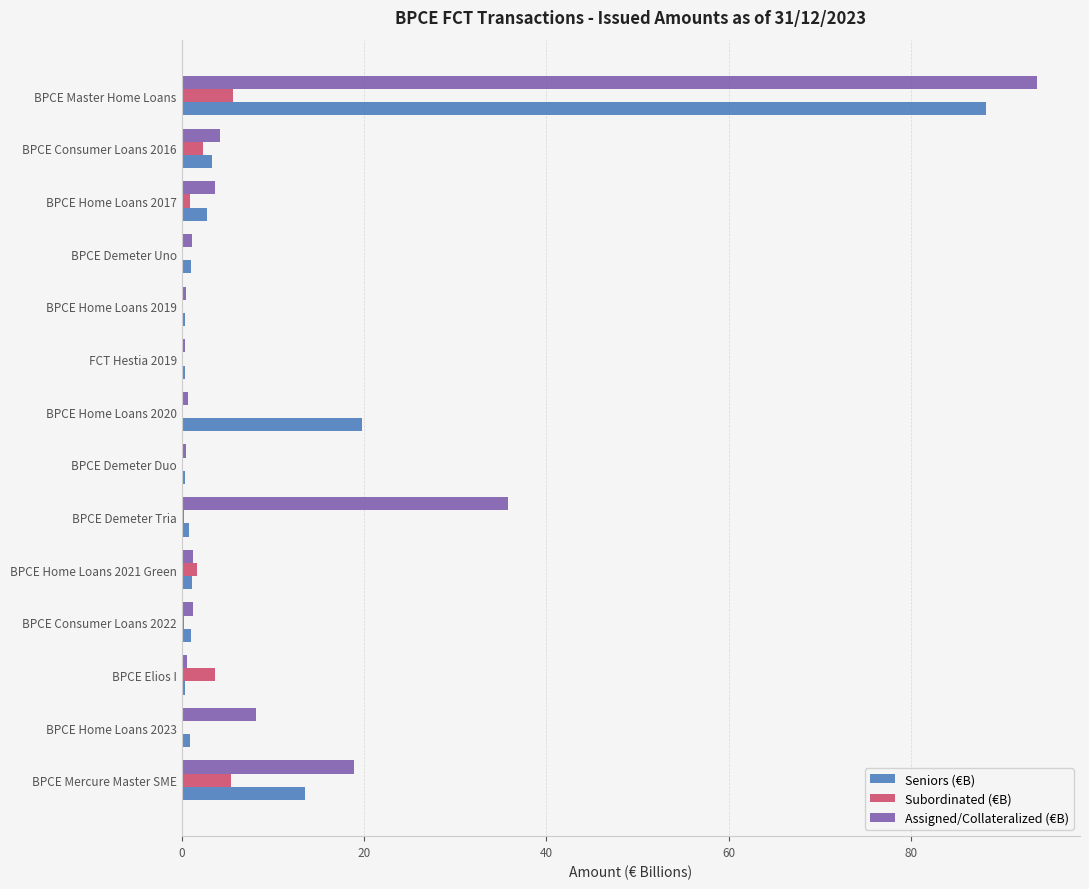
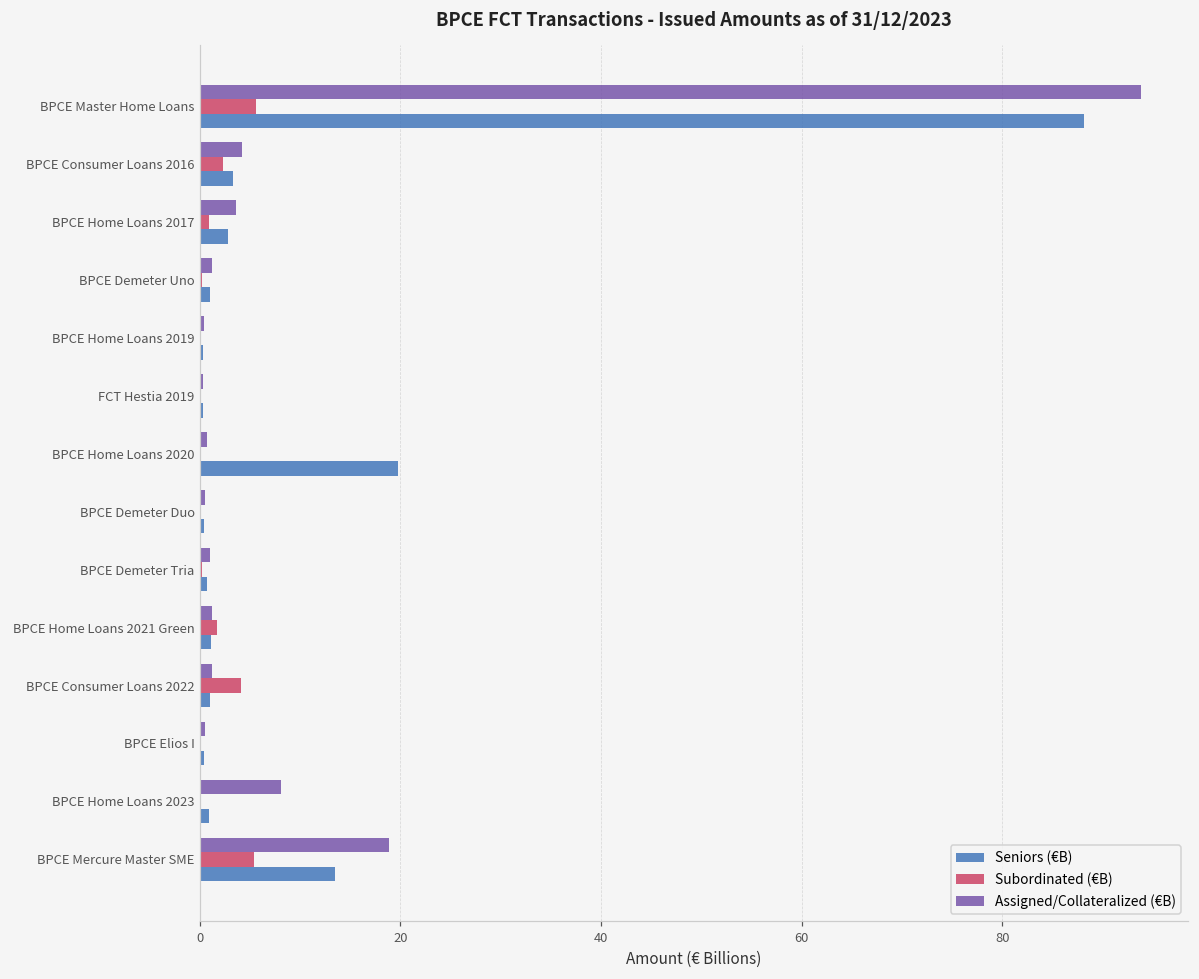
  {
    "Seniors (€B)": {
      "BPCE Master Home Loans": 88,
      "BPCE Consumer Loans 2016": 3,
      "BPCE Home Loans 2017": 3,
      "BPCE Demeter Uno": 1,
      "BPCE Home Loans 2019": 0,
      "FCT Hestia 2019": 0,
      "BPCE Home Loans 2020": 20,
      "BPCE Demeter Duo": 0,
      "BPCE Demeter Tria": 1,
      "BPCE Home Loans 2021 Green": 1,
      "BPCE Consumer Loans 2022": 1,
      "BPCE Elios I": 0,
      "BPCE Home Loans 2023": 1,
      "BPCE Mercure Master SME": 14
    },
    "Subordinated (€B)": {
      "BPCE Master Home Loans": 6,
      "BPCE Consumer Loans 2016": 2,
      "BPCE Home Loans 2017": 1,
      "FCT Hestia 2019": 0,
      "BPCE Home Loans 2021 Green": 2,
-     "BPCE Consumer Loans 2022": 0,
-     "BPCE Elios I": 4,
+     "BPCE Consumer Loans 2022": 4,
+     "BPCE Elios I": 0,
      "BPCE Mercure Master SME": 5
    },
    "Assigned/Collateralized (€B)": {
      "BPCE Master Home Loans": 94,
      "BPCE Consumer Loans 2016": 4,
      "BPCE Home Loans 2017": 4,
      "BPCE Demeter Uno": 1,
      "BPCE Home Loans 2019": 0,
      "FCT Hestia 2019": 0,
      "BPCE Home Loans 2020": 1,
      "BPCE Demeter Duo": 0,
-     "BPCE Demeter Tria": 36,
+     "BPCE Demeter Tria": 1,
      "BPCE Home Loans 2021 Green": 1,
      "BPCE Consumer Loans 2022": 1,
      "BPCE Elios I": 1,
      "BPCE Home Loans 2023": 8,
      "BPCE Mercure Master SME": 19
    }
  }
